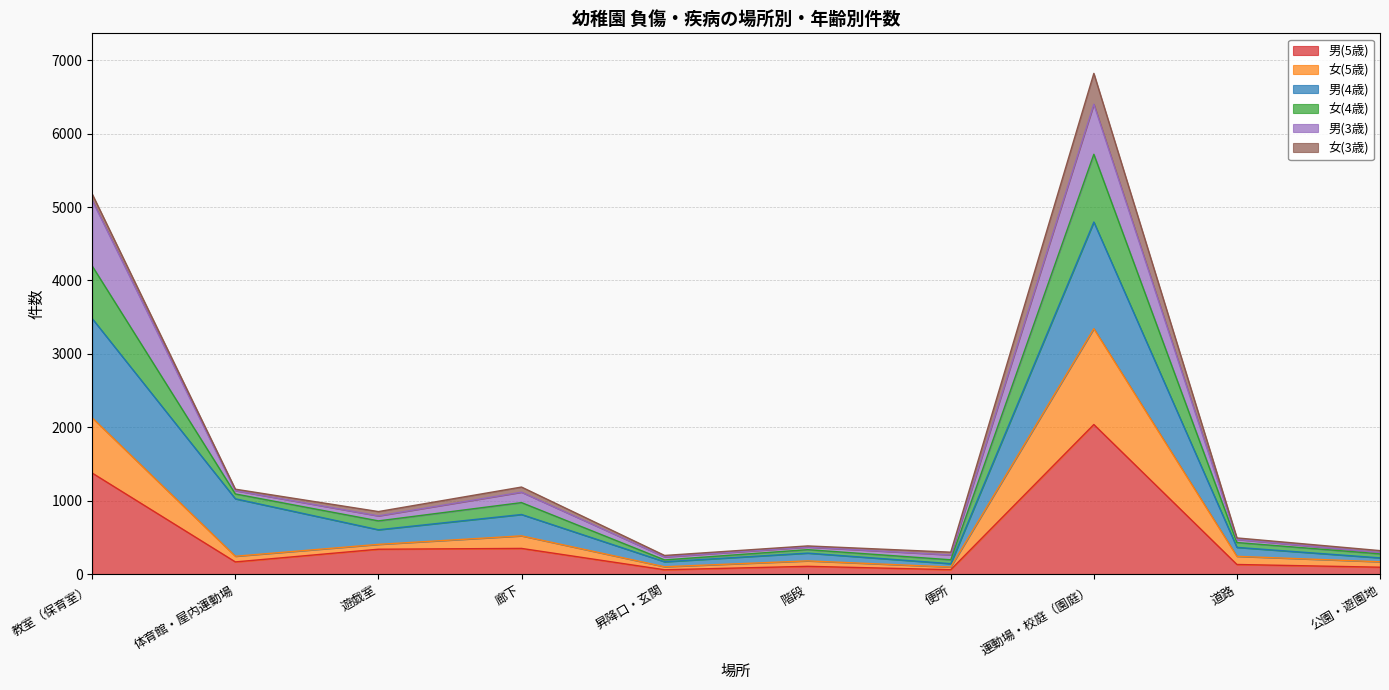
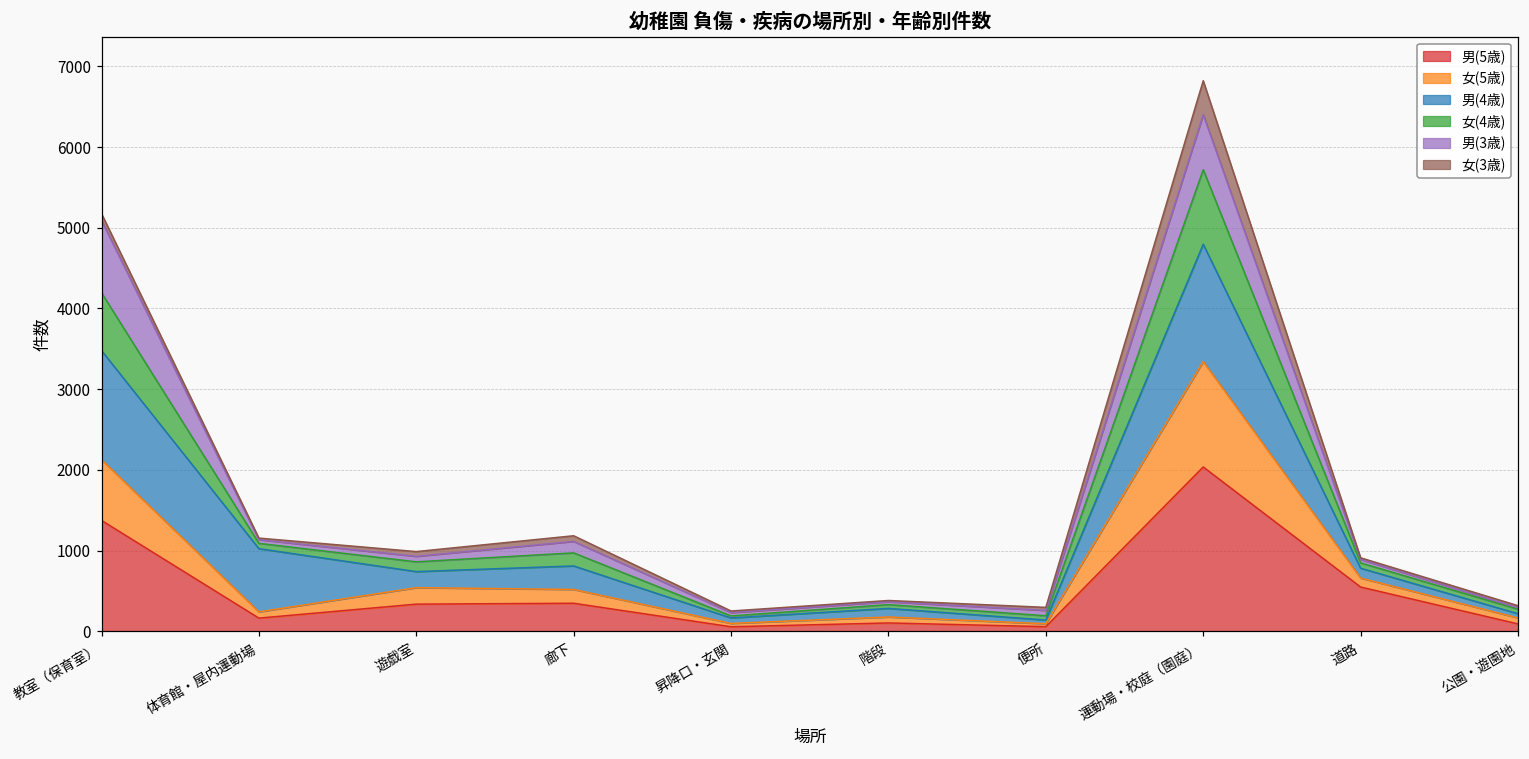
  {
    "男(5歳)": {
      "教室（保育室）": 1400,
      "体育館・屋内運動場": 200,
      "遊戯室": 300,
      "廊下": 300,
      "昇降口・玄関": 100,
      "階段": 100,
      "便所": 100,
      "運動場・校庭（園庭）": 2000,
-     "道路": 100,
+     "道路": 600,
      "公園・遊園地": 100
    },
    "女(5歳)": {
      "教室（保育室）": 800,
      "体育館・屋内運動場": 100,
-     "遊戯室": 100,
+     "遊戯室": 200,
      "廊下": 200,
      "昇降口・玄関": 0,
      "階段": 100,
      "便所": 0,
      "運動場・校庭（園庭）": 1300,
      "道路": 100,
      "公園・遊園地": 100
    },
    "男(4歳)": {
      "教室（保育室）": 1400,
      "体育館・屋内運動場": 800,
      "遊戯室": 200,
      "廊下": 300,
      "階段": 100,
      "便所": 0,
      "運動場・校庭（園庭）": 1500,
      "道路": 100,
      "公園・遊園地": 100
    },
    "女(4歳)": {
      "教室（保育室）": 700,
      "体育館・屋内運動場": 100,
      "遊戯室": 100,
      "廊下": 200,
      "階段": 0,
      "便所": 100,
      "運動場・校庭（園庭）": 900,
      "道路": 100
    },
    "男(3歳)": {
      "教室（保育室）": 900,
      "遊戯室": 100,
      "廊下": 100,
      "便所": 100,
      "運動場・校庭（園庭）": 700
    },
    "女(3歳)": {
      "教室（保育室）": 100,
      "遊戯室": 100,
      "廊下": 100,
      "便所": 0,
      "運動場・校庭（園庭）": 400
    }
  }
